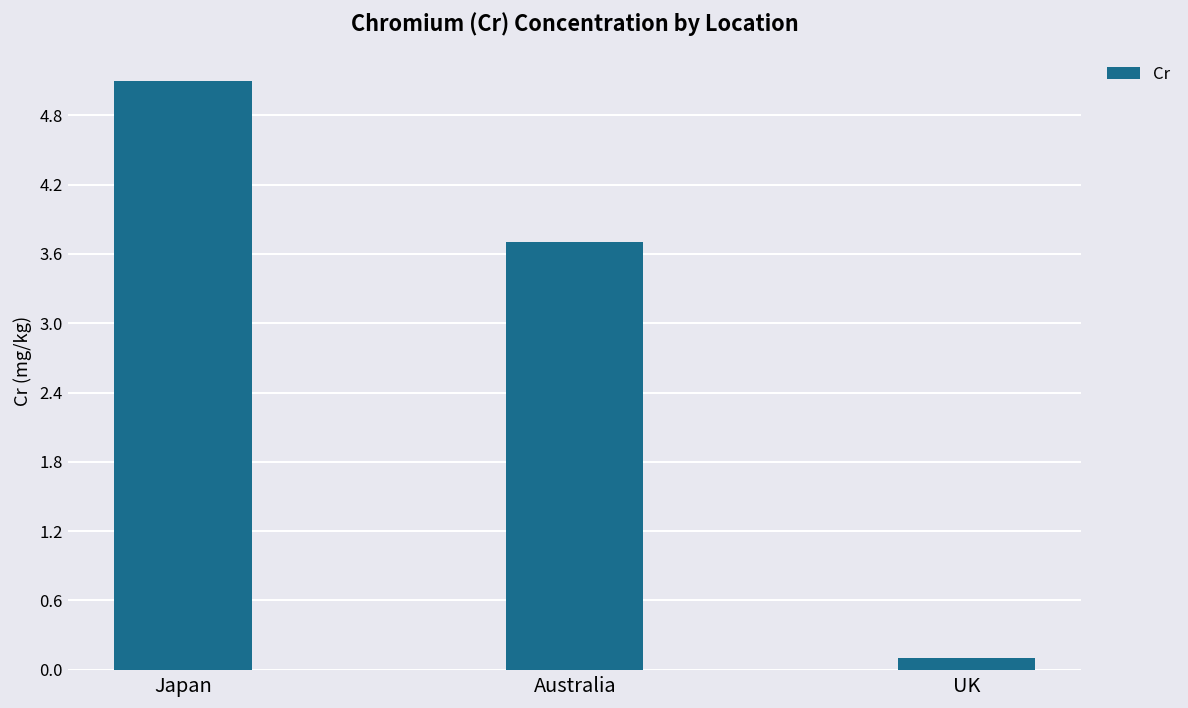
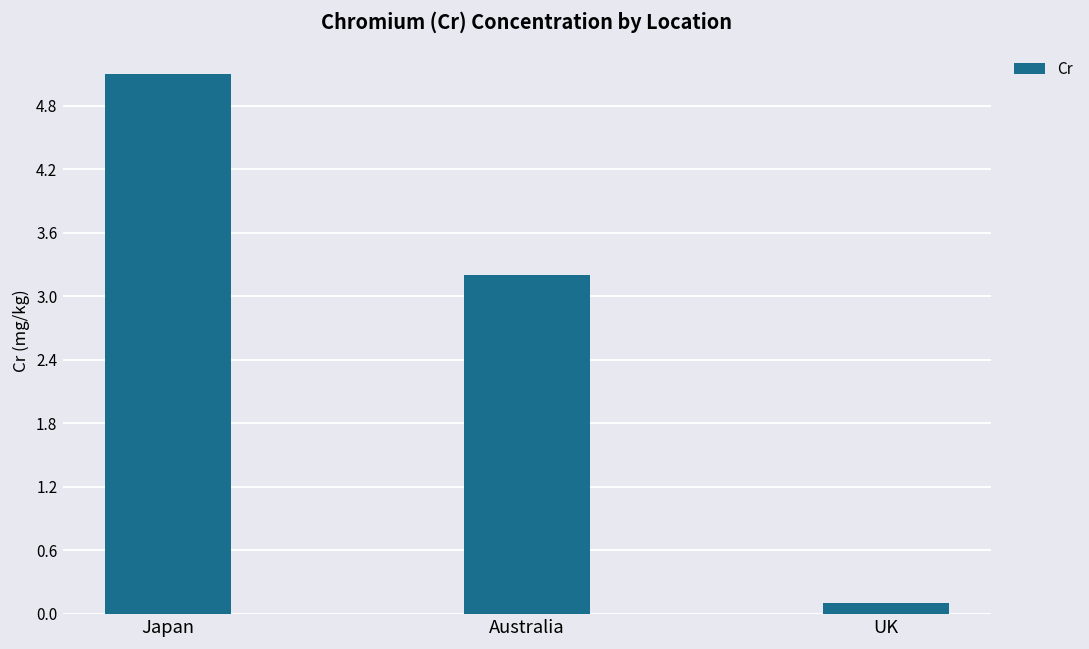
  {
    "Japan": 5.1,
-   "Australia": 3.7,
+   "Australia": 3.2,
    "UK": 0.1
  }
